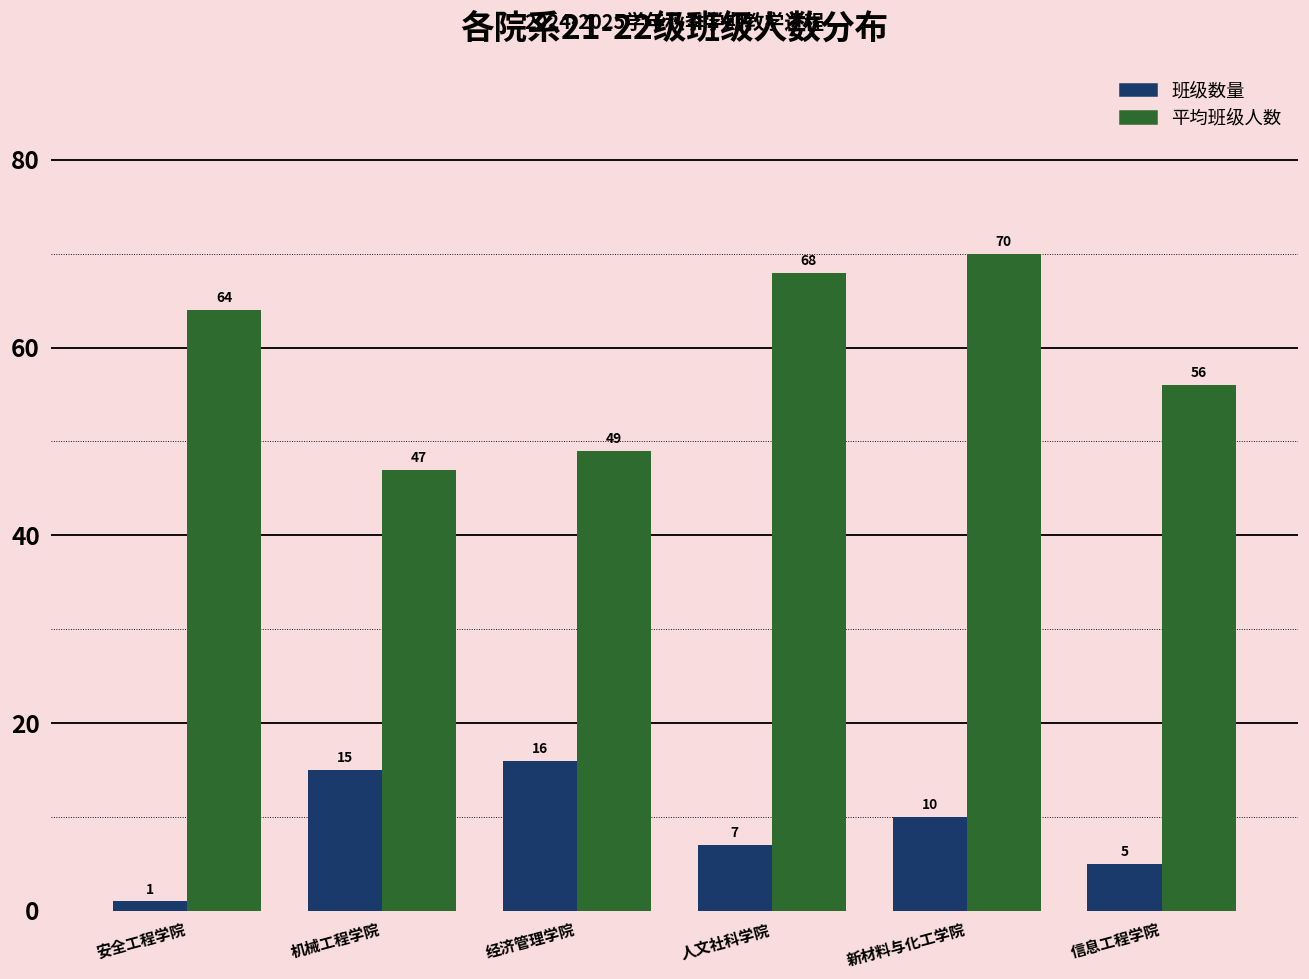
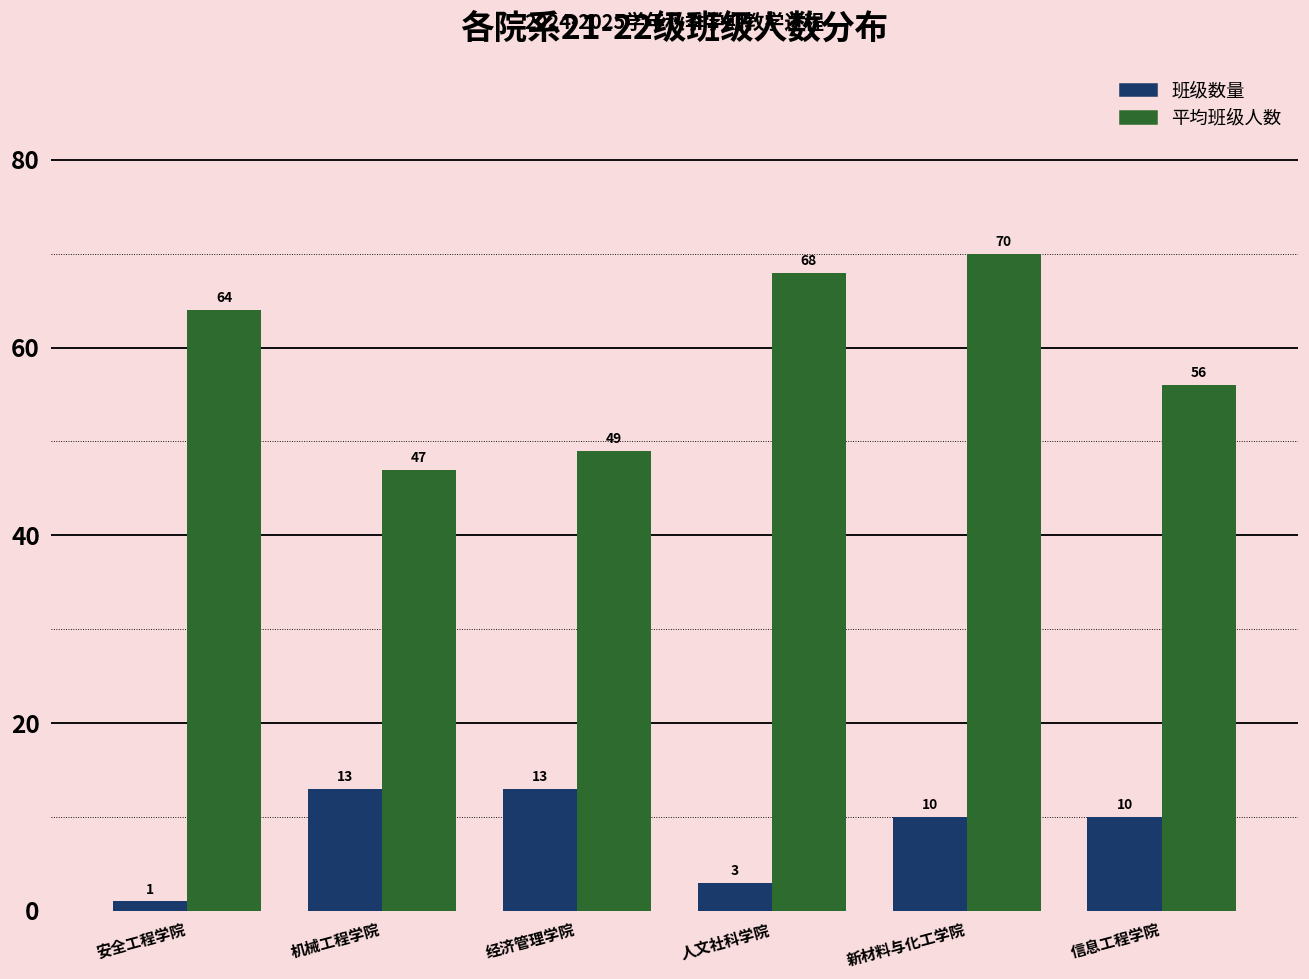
  {
    "班级数量": {
      "安全工程学院": 1,
-     "机械工程学院": 15,
-     "经济管理学院": 16,
-     "人文社科学院": 7,
+     "机械工程学院": 13,
+     "经济管理学院": 13,
+     "人文社科学院": 3,
      "新材料与化工学院": 10,
-     "信息工程学院": 5
+     "信息工程学院": 10
    },
    "平均班级人数": {
      "安全工程学院": 64,
      "机械工程学院": 47,
      "经济管理学院": 49,
      "人文社科学院": 68,
      "新材料与化工学院": 70,
      "信息工程学院": 56
    }
  }
